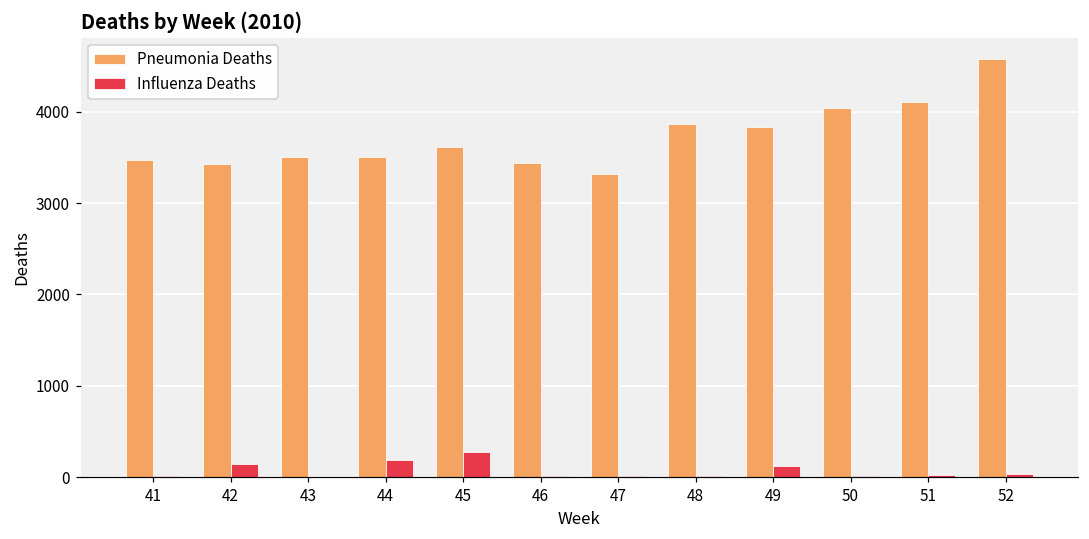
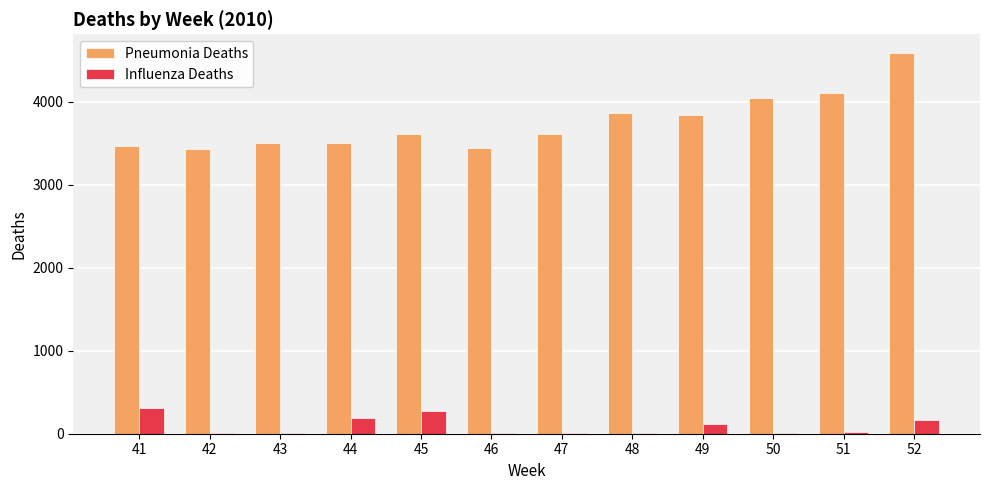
  {
    "Pneumonia Deaths": {
      "41": 3500,
      "42": 3400,
      "43": 3500,
      "44": 3500,
      "45": 3600,
      "46": 3400,
-     "47": 3300,
+     "47": 3600,
      "48": 3900,
      "49": 3800,
      "50": 4000,
      "51": 4100,
      "52": 4600
    },
    "Influenza Deaths": {
-     "41": 0,
-     "42": 100,
+     "41": 300,
+     "42": 0,
      "44": 200,
      "45": 300,
      "49": 100,
-     "52": 0
+     "52": 200
    }
  }
